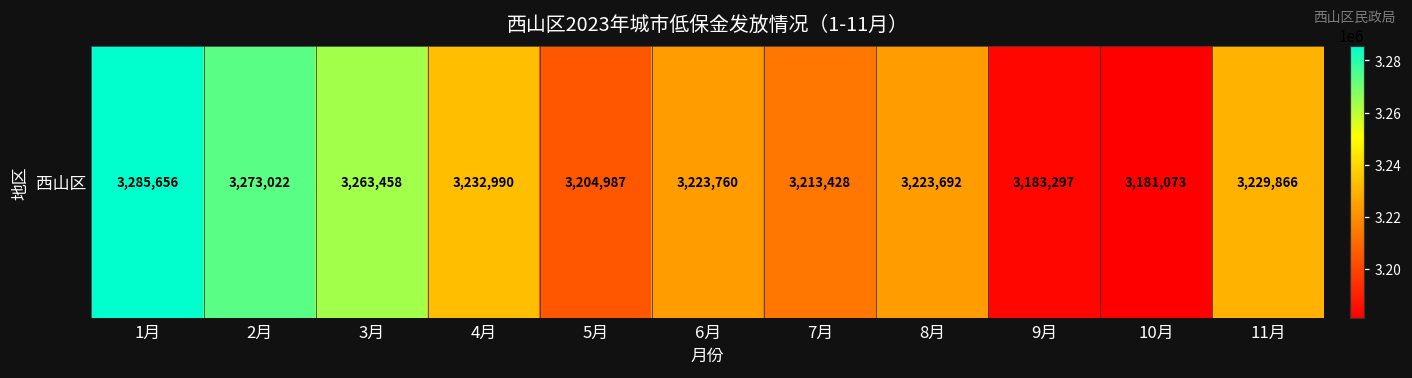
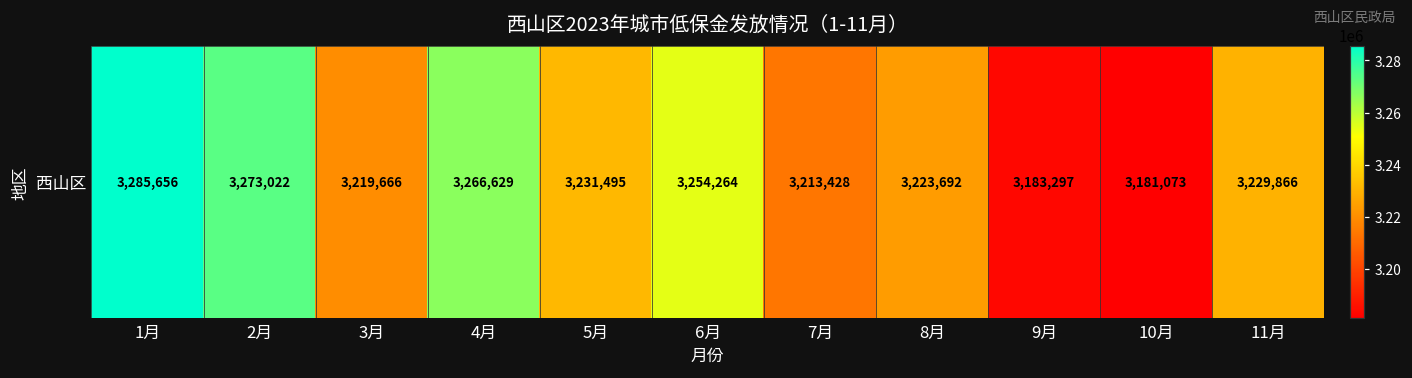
  {
    "西山区": {
      "1月": "3,285,656",
      "2月": "3,273,022",
-     "3月": "3,263,458",
-     "4月": "3,232,990",
-     "5月": "3,204,987",
-     "6月": "3,223,760",
+     "3月": "3,219,666",
+     "4月": "3,266,629",
+     "5月": "3,231,495",
+     "6月": "3,254,264",
      "7月": "3,213,428",
      "8月": "3,223,692",
      "9月": "3,183,297",
      "10月": "3,181,073",
      "11月": "3,229,866"
    }
  }
